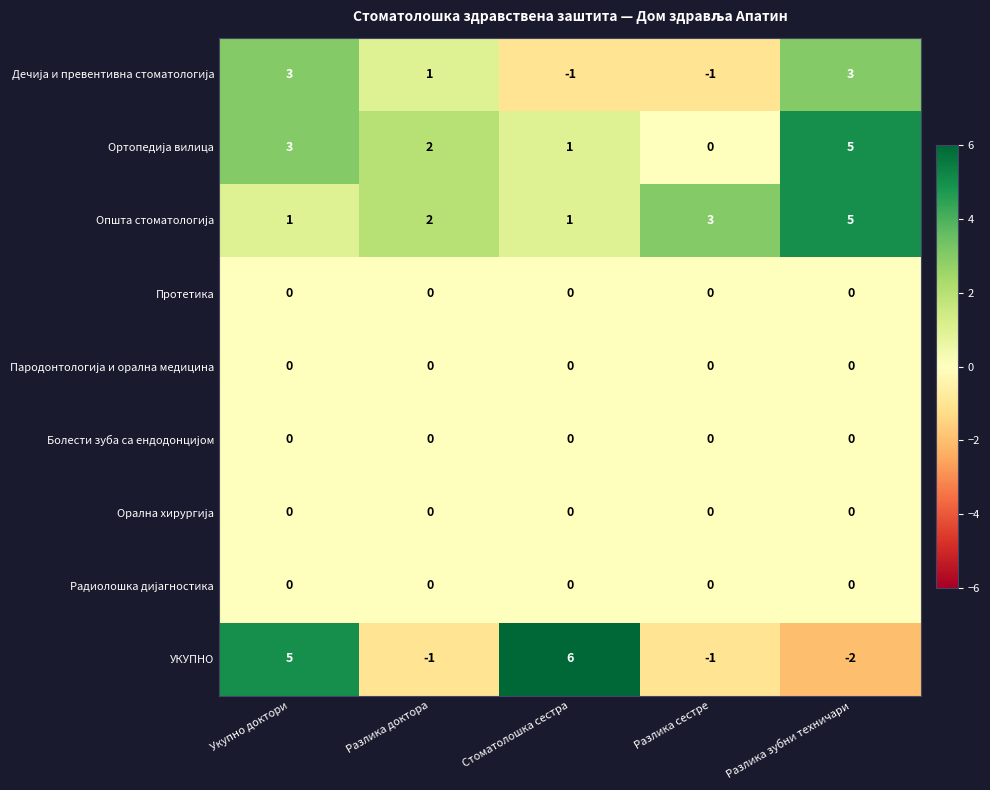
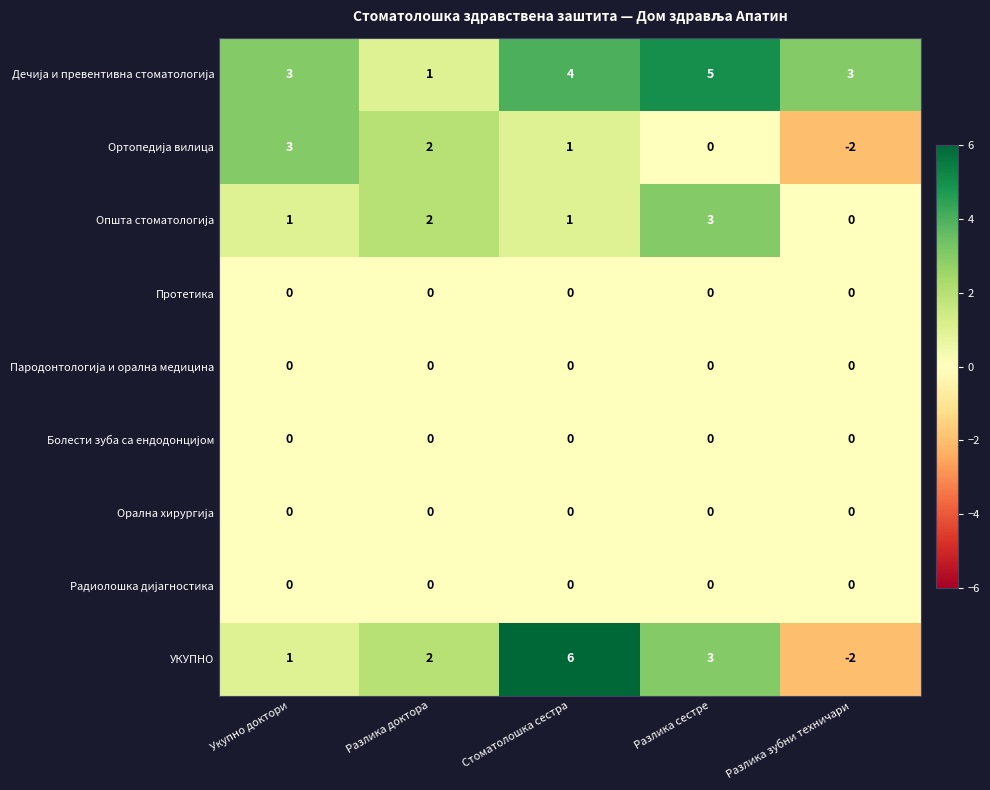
  {
    "Дечија и превентивна стоматологија": {
      "Укупно доктори": 3,
      "Разлика доктора": 1,
-     "Стоматолошка сестра": -1,
-     "Разлика сестре": -1,
+     "Стоматолошка сестра": 4,
+     "Разлика сестре": 5,
      "Разлика зубни техничари": 3
    },
    "Ортопедија вилица": {
      "Укупно доктори": 3,
      "Разлика доктора": 2,
      "Стоматолошка сестра": 1,
      "Разлика сестре": 0,
-     "Разлика зубни техничари": 5
+     "Разлика зубни техничари": -2
    },
    "Општа стоматологија": {
      "Укупно доктори": 1,
      "Разлика доктора": 2,
      "Стоматолошка сестра": 1,
      "Разлика сестре": 3,
-     "Разлика зубни техничари": 5
+     "Разлика зубни техничари": 0
    },
    "Протетика": {
      "Укупно доктори": 0,
      "Разлика доктора": 0,
      "Стоматолошка сестра": 0,
      "Разлика сестре": 0,
      "Разлика зубни техничари": 0
    },
    "Парoдонтологија и орална медицина": {
      "Укупно доктори": 0,
      "Разлика доктора": 0,
      "Стоматолошка сестра": 0,
      "Разлика сестре": 0,
      "Разлика зубни техничари": 0
    },
    "Болести зуба са ендодонцијом": {
      "Укупно доктори": 0,
      "Разлика доктора": 0,
      "Стоматолошка сестра": 0,
      "Разлика сестре": 0,
      "Разлика зубни техничари": 0
    },
    "Орална хирургија": {
      "Укупно доктори": 0,
      "Разлика доктора": 0,
      "Стоматолошка сестра": 0,
      "Разлика сестре": 0,
      "Разлика зубни техничари": 0
    },
    "Радиолошка дијагностика": {
      "Укупно доктори": 0,
      "Разлика доктора": 0,
      "Стоматолошка сестра": 0,
      "Разлика сестре": 0,
      "Разлика зубни техничари": 0
    },
    "УКУПНО": {
-     "Укупно доктори": 5,
-     "Разлика доктора": -1,
+     "Укупно доктори": 1,
+     "Разлика доктора": 2,
      "Стоматолошка сестра": 6,
-     "Разлика сестре": -1,
+     "Разлика сестре": 3,
      "Разлика зубни техничари": -2
    }
  }
